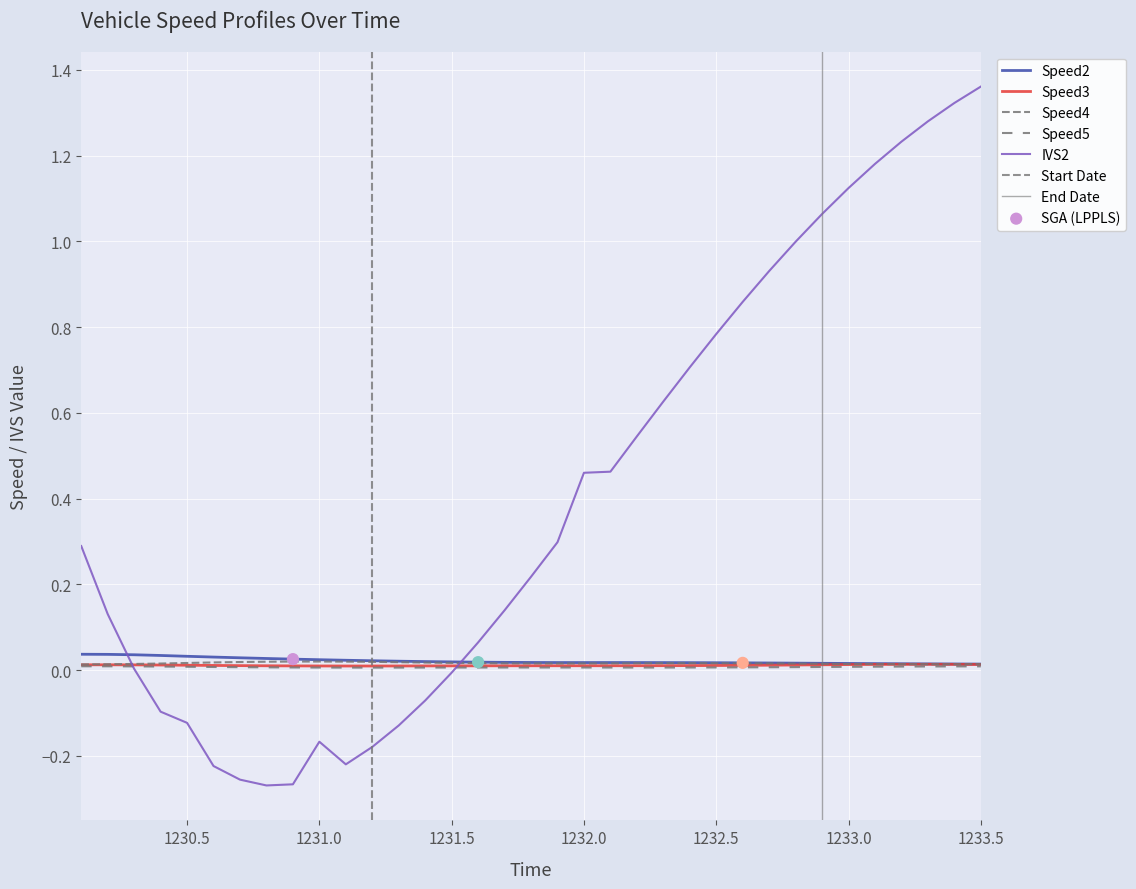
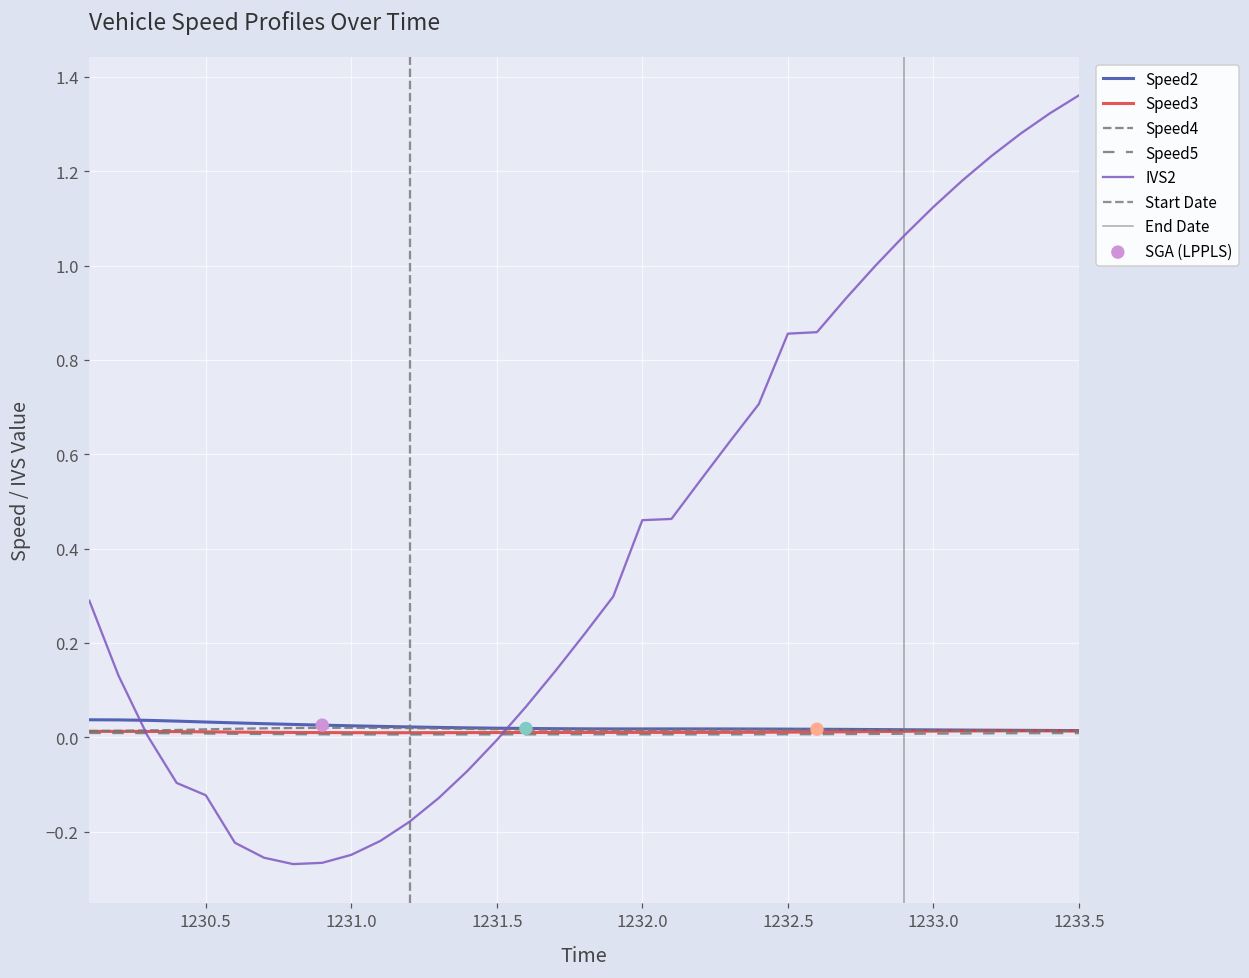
  {
    "Speed2": {
      "1230.5": 0.03
    },
    "IVS2": {
      "1230.5": -0.12,
-     "1231.0": -0.17,
+     "1231.0": -0.25,
      "1231.5": -0.01,
      "1232.0": 0.46,
-     "1232.5": 0.78,
+     "1232.5": 0.86,
      "1233.0": 1.12,
      "1233.5": 1.36
    }
  }
